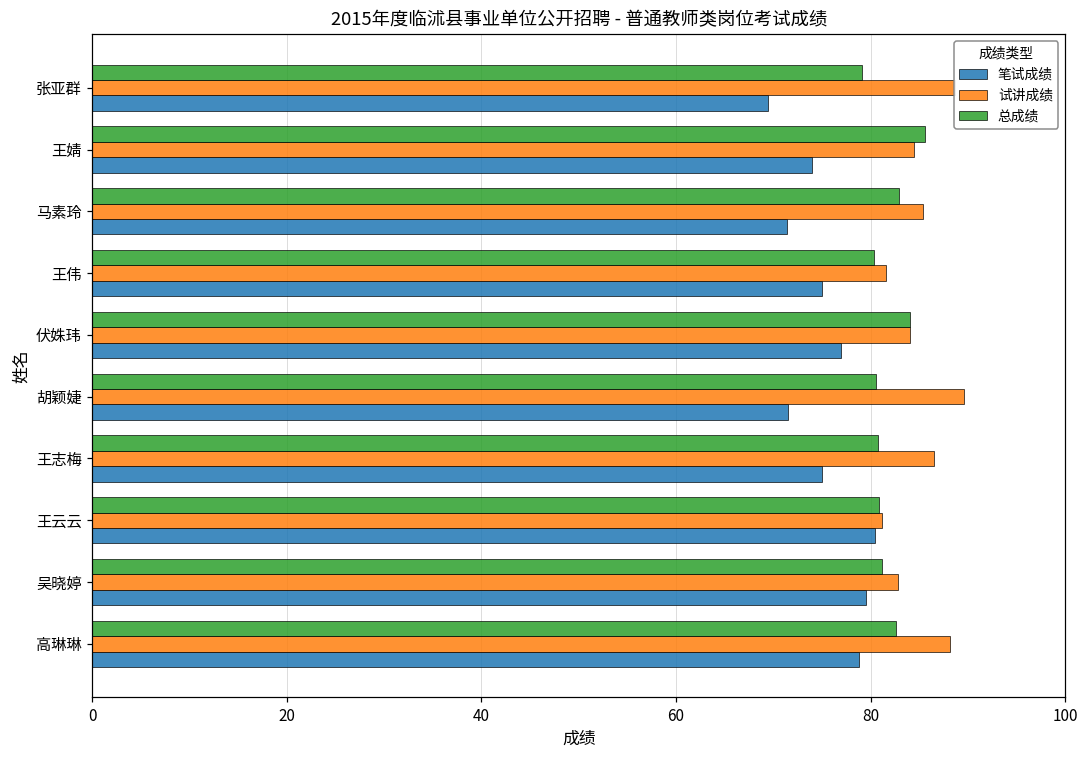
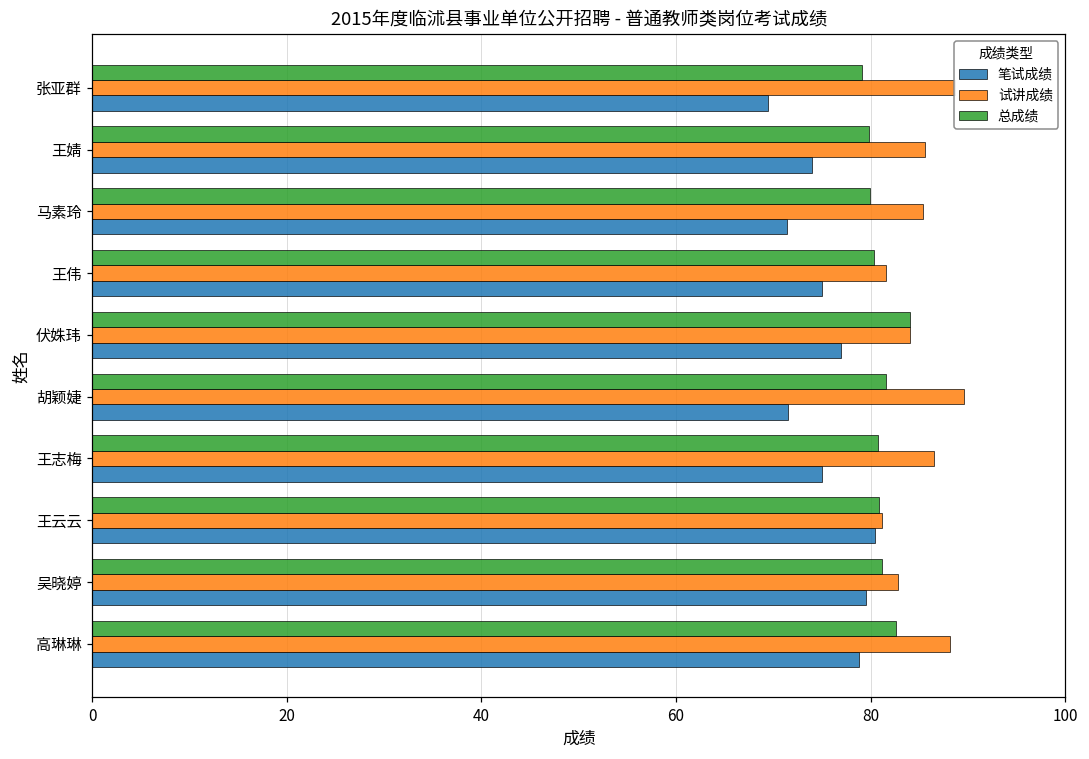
  {
    "笔试成绩": {
      "张亚群": 70,
      "王婧": 74,
      "马素玲": 71,
      "王伟": 75,
      "伏姝玮": 77,
      "胡颖婕": 72,
      "王志梅": 75,
      "王云云": 81,
      "吴晓婷": 80,
      "高琳琳": 79
    },
    "试讲成绩": {
-     "王婧": 85,
+     "王婧": 86,
      "马素玲": 85,
      "王伟": 82,
      "伏姝玮": 84,
      "胡颖婕": 90,
      "王志梅": 87,
      "王云云": 81,
      "吴晓婷": 83,
      "高琳琳": 88
    },
    "总成绩": {
      "张亚群": 79,
-     "王婧": 86,
-     "马素玲": 83,
+     "王婧": 80,
+     "马素玲": 80,
      "王伟": 80,
      "伏姝玮": 84,
-     "胡颖婕": 81,
+     "胡颖婕": 82,
      "王志梅": 81,
      "王云云": 81,
      "吴晓婷": 81,
      "高琳琳": 83
    }
  }
